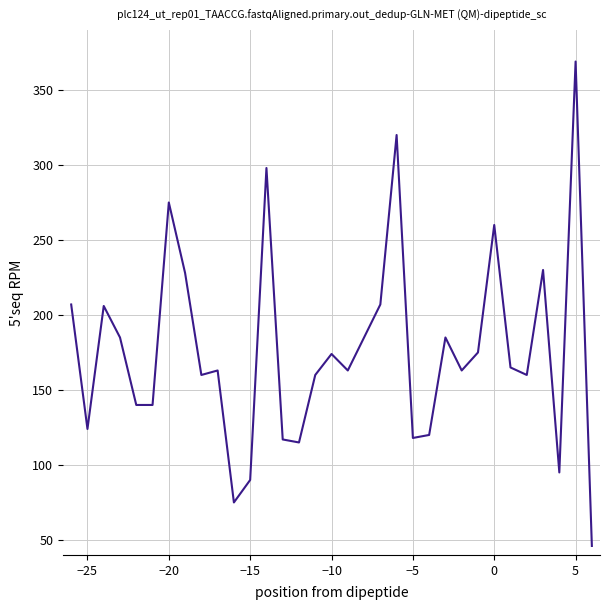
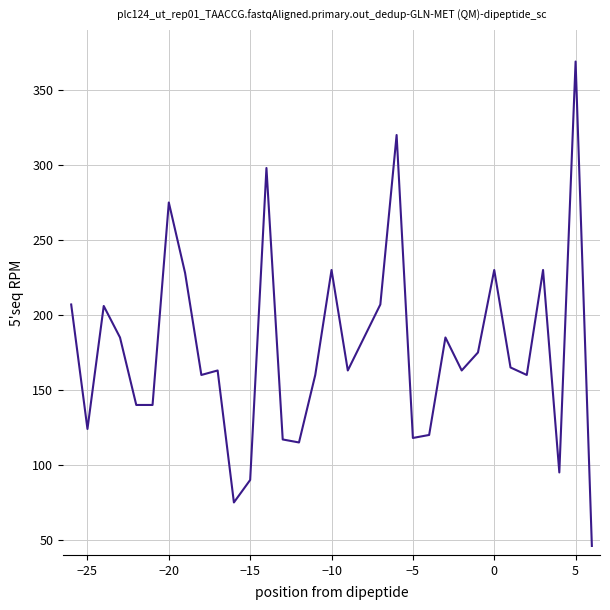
  {
    "−25": 124,
    "−20": 275,
    "−15": 90,
-   "−10": 174,
+   "−10": 230,
    "−5": 118,
-   "0": 260,
+   "0": 230,
    "5": 369
  }
